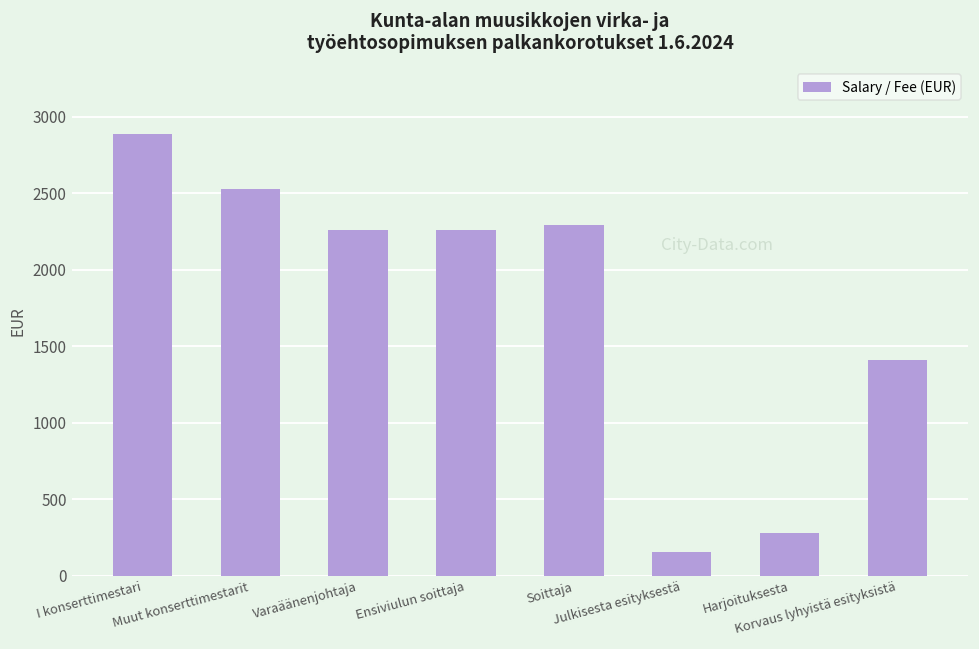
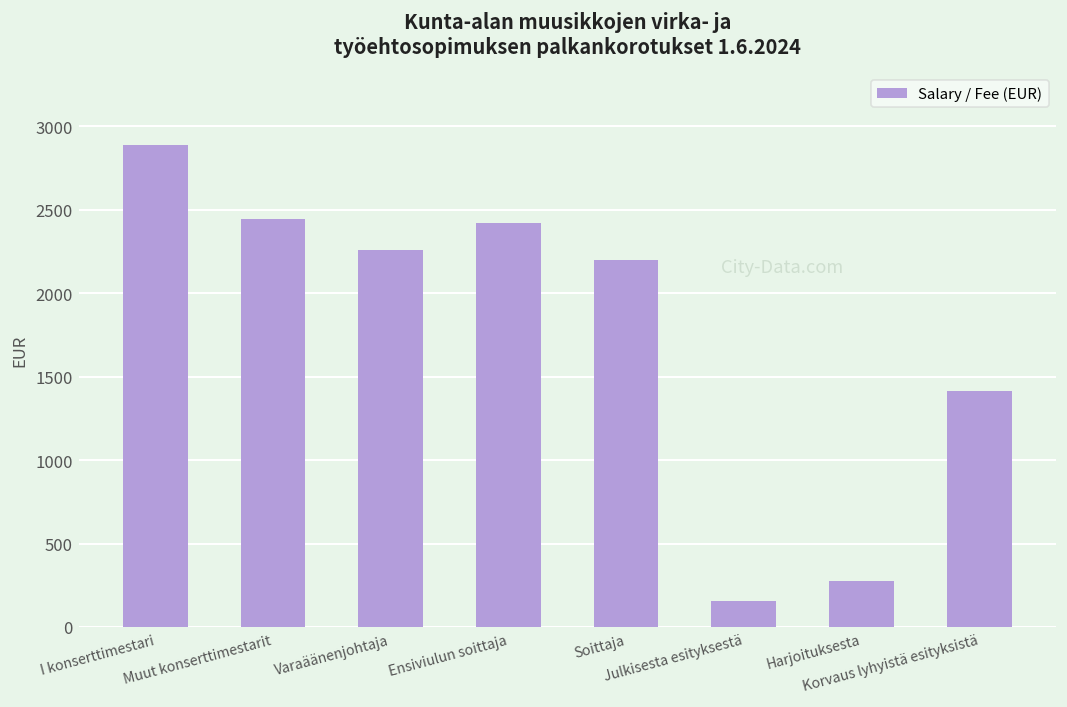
  {
    "I konserttimestari": 2890,
-   "Muut konserttimestarit": 2530,
+   "Muut konserttimestarit": 2440,
    "Varaäänenjohtaja": 2260,
-   "Ensiviulun soittaja": 2260,
-   "Soittaja": 2300,
+   "Ensiviulun soittaja": 2420,
+   "Soittaja": 2200,
    "Julkisesta esityksestä": 150,
    "Harjoituksesta": 280,
    "Korvaus lyhyistä esityksistä": 1410
  }
